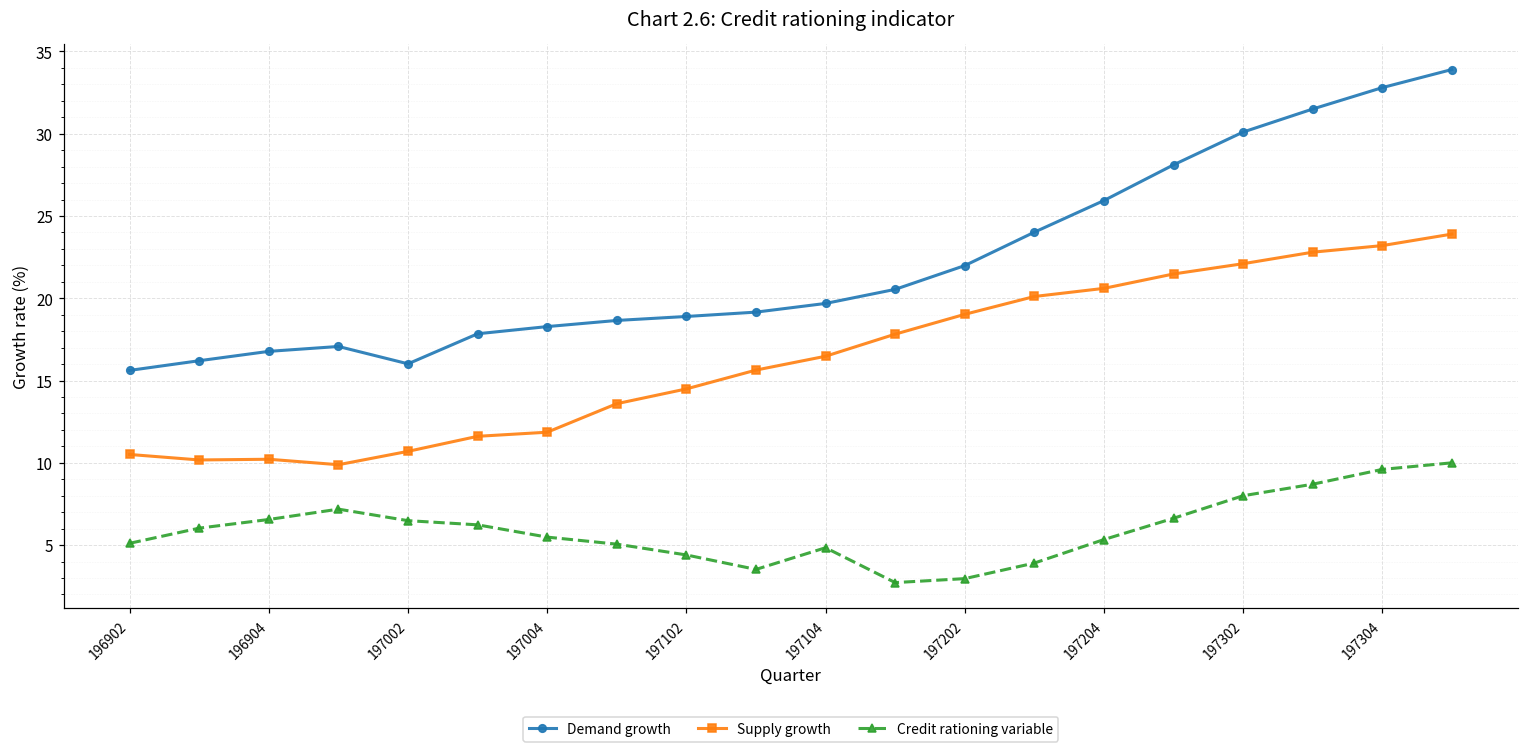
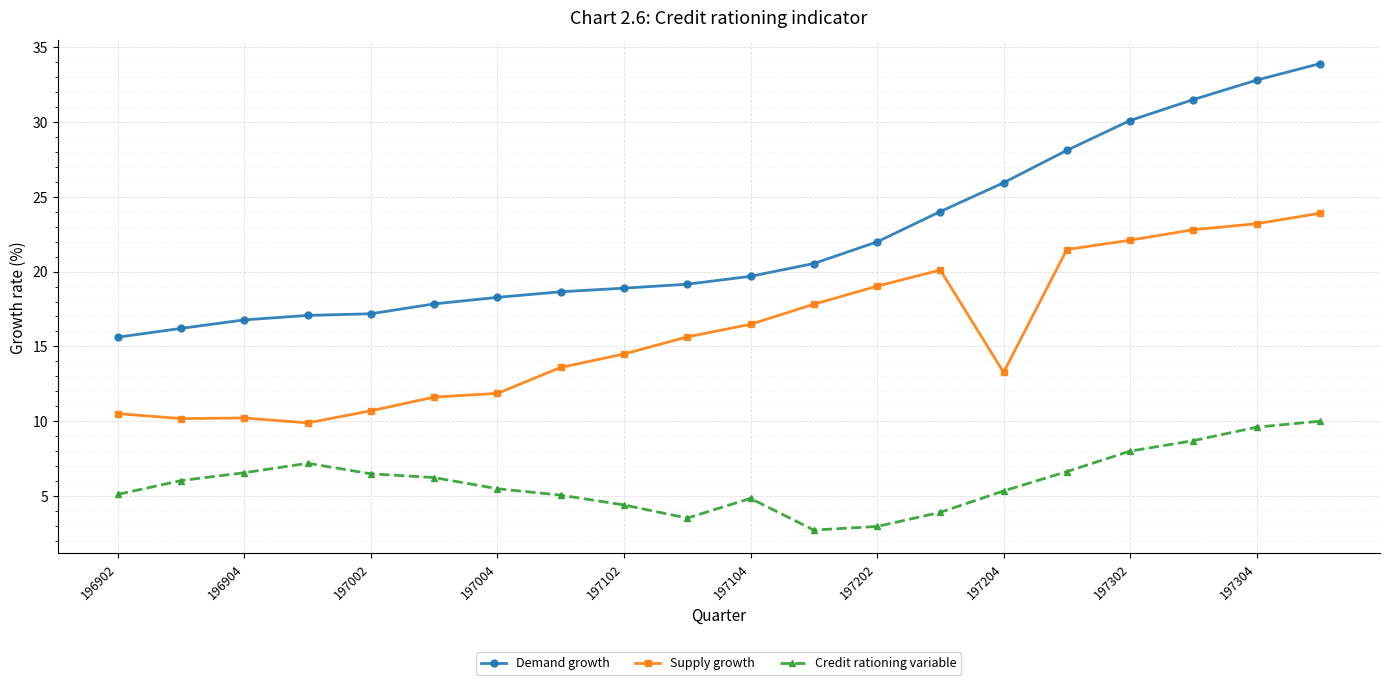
  {
    "Demand growth": {
      "196902": 15.6,
      "196904": 16.8,
-     "197002": 16.0,
+     "197002": 17.2,
      "197004": 18.3,
      "197102": 18.9,
      "197104": 19.7,
      "197202": 22.0,
      "197204": 25.9,
      "197302": 30.1,
      "197304": 32.8
    },
    "Supply growth": {
      "196902": 10.5,
      "196904": 10.2,
      "197002": 10.7,
      "197004": 11.9,
      "197102": 14.5,
      "197104": 16.5,
      "197202": 19.0,
-     "197204": 20.6,
+     "197204": 13.3,
      "197302": 22.1,
      "197304": 23.2
    },
    "Credit rationing variable": {
      "196902": 5.1,
      "196904": 6.6,
      "197002": 6.5,
      "197004": 5.5,
      "197102": 4.4,
      "197104": 4.8,
      "197202": 3.0,
      "197204": 5.3,
      "197302": 8.0,
      "197304": 9.6
    }
  }
